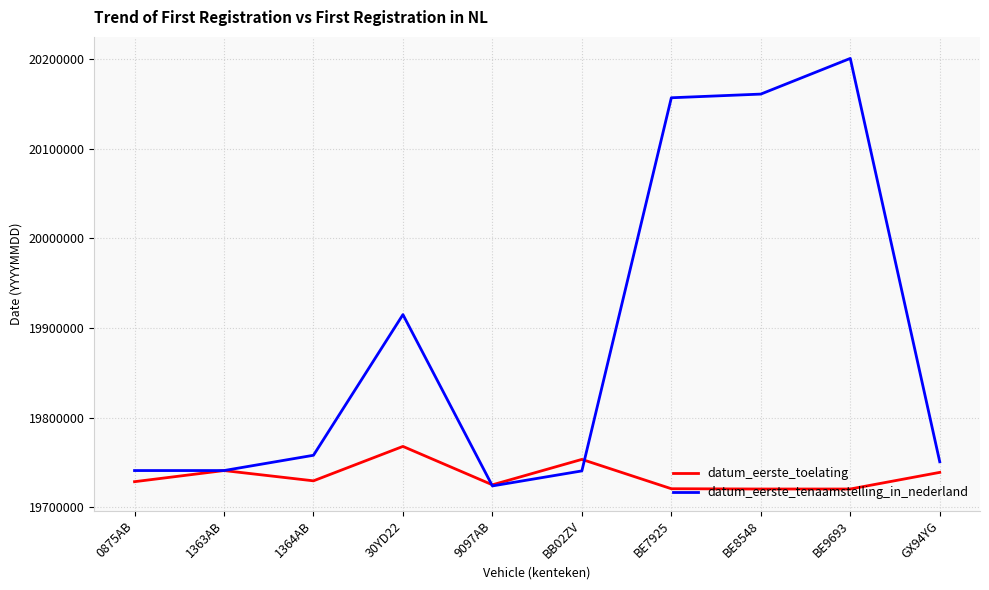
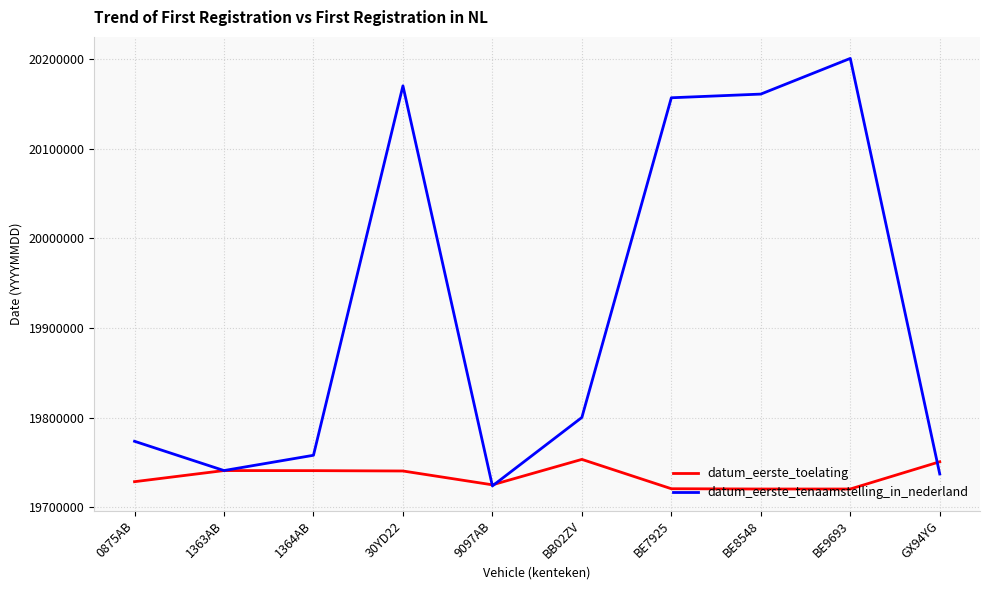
  {
    "datum_eerste_toelating": {
      "0875AB": 19730000,
-     "1364AB": 19730000,
-     "30YD22": 19770000,
+     "1364AB": 19740000,
+     "30YD22": 19740000,
      "BB02ZV": 19750000,
      "BE7925": 19720000,
      "BE8548": 19720000,
      "BE9693": 19720000,
-     "GX94YG": 19740000
+     "GX94YG": 19750000
    },
    "datum_eerste_tenaamstelling_in_nederland": {
-     "0875AB": 19740000,
+     "0875AB": 19770000,
      "1364AB": 19760000,
-     "30YD22": 19920000,
-     "BB02ZV": 19740000,
+     "30YD22": 20170000,
+     "BB02ZV": 19800000,
      "BE7925": 20160000,
      "BE8548": 20160000,
      "BE9693": 20200000,
-     "GX94YG": 19750000
+     "GX94YG": 19740000
    }
  }
